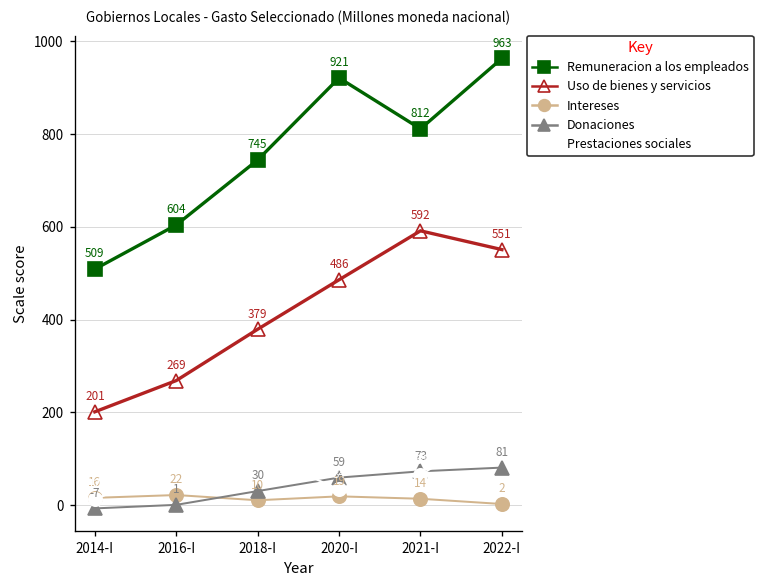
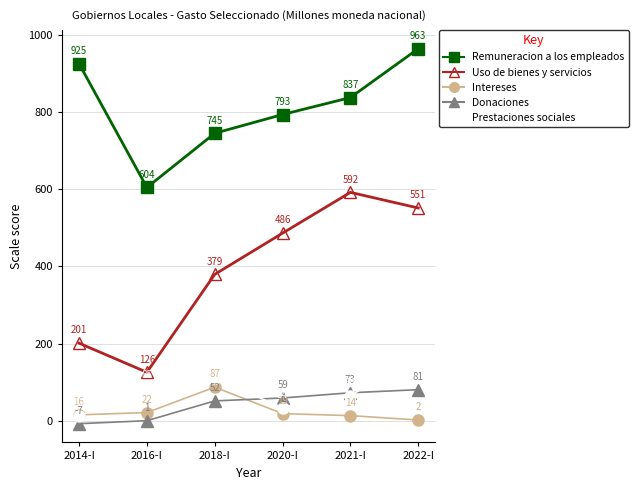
  {
    "Remuneracion a los empleados": {
-     "2014-I": 509,
+     "2014-I": 925,
      "2016-I": 604,
      "2018-I": 745,
-     "2020-I": 921,
-     "2021-I": 812,
+     "2020-I": 793,
+     "2021-I": 837,
      "2022-I": 963
    },
    "Uso de bienes y servicios": {
      "2014-I": 201,
-     "2016-I": 269,
+     "2016-I": 126,
      "2018-I": 379,
      "2020-I": 486,
      "2021-I": 592,
      "2022-I": 551
    },
    "Intereses": {
      "2016-I": 22,
-     "2018-I": 10,
+     "2018-I": 87,
      "2022-I": 2
    },
    "Donaciones": {
-     "2018-I": 30,
+     "2018-I": 52,
      "2020-I": 59,
      "2021-I": 73,
      "2022-I": 81
    },
    "Prestaciones sociales": {
      "2018-I": 110,
      "2020-I": 30,
      "2022-I": 180
    }
  }
